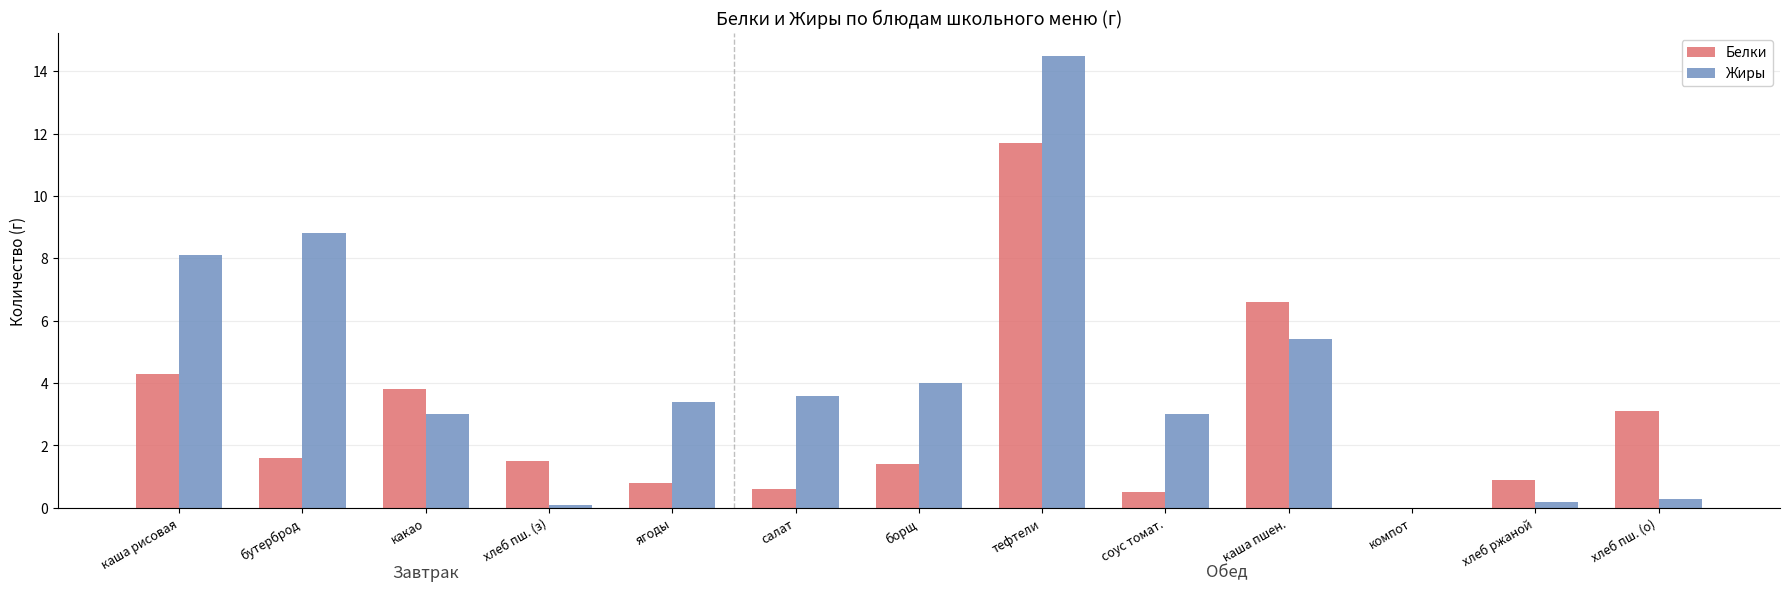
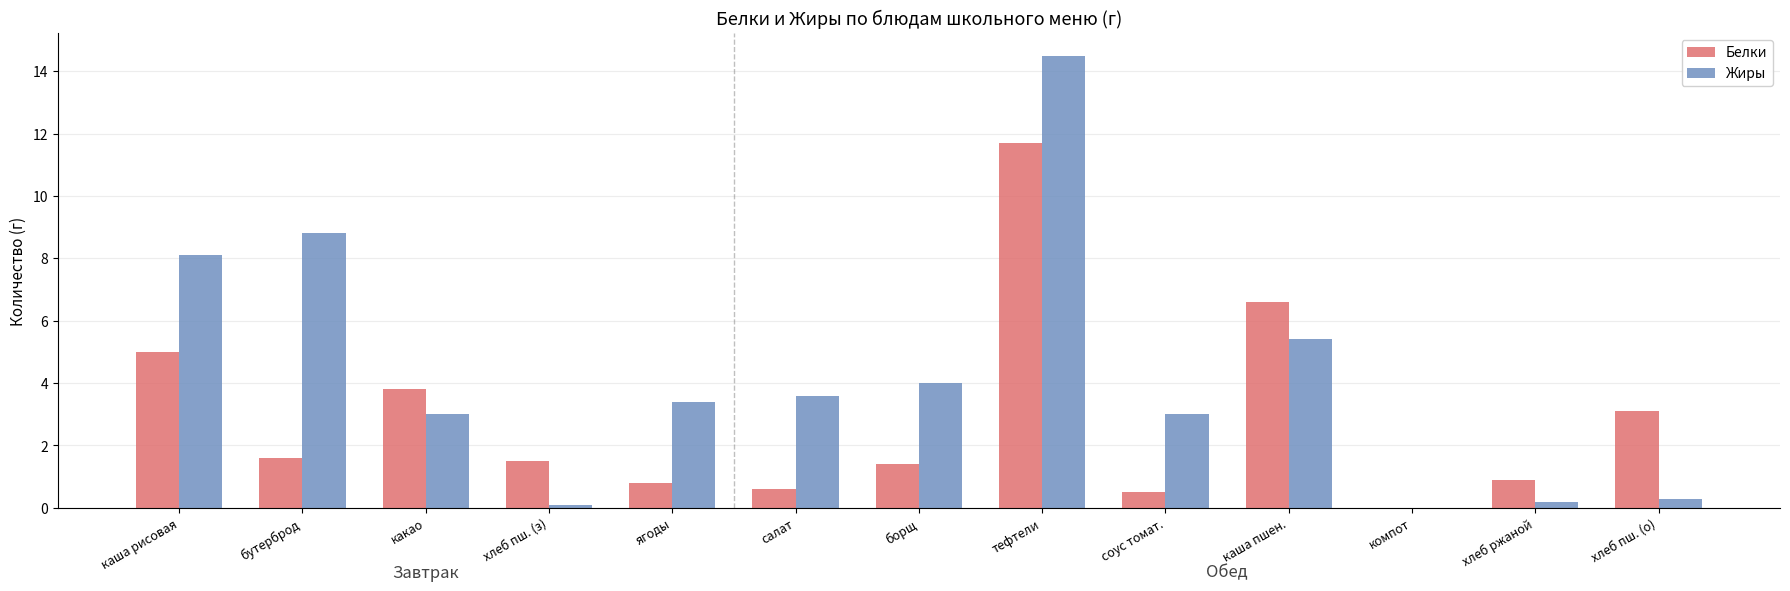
  {
    "Белки": {
-     "каша рисовая": 4.3,
+     "каша рисовая": 5.0,
      "бутерброд": 1.6,
      "какао": 3.8,
      "хлеб пш. (з)": 1.5,
      "ягоды": 0.8,
      "салат": 0.6,
      "борщ": 1.4,
      "тефтели": 11.7,
      "соус томат.": 0.5,
      "каша пшен.": 6.6,
      "компот": 0.0,
      "хлеб ржаной": 0.9,
      "хлеб пш. (о)": 3.1
    },
    "Жиры": {
      "каша рисовая": 8.1,
      "бутерброд": 8.8,
      "какао": 3.0,
      "хлеб пш. (з)": 0.1,
      "ягоды": 3.4,
      "салат": 3.6,
      "борщ": 4.0,
      "тефтели": 14.5,
      "соус томат.": 3.0,
      "каша пшен.": 5.4,
      "компот": 0.0,
      "хлеб ржаной": 0.2,
      "хлеб пш. (о)": 0.3
    }
  }
